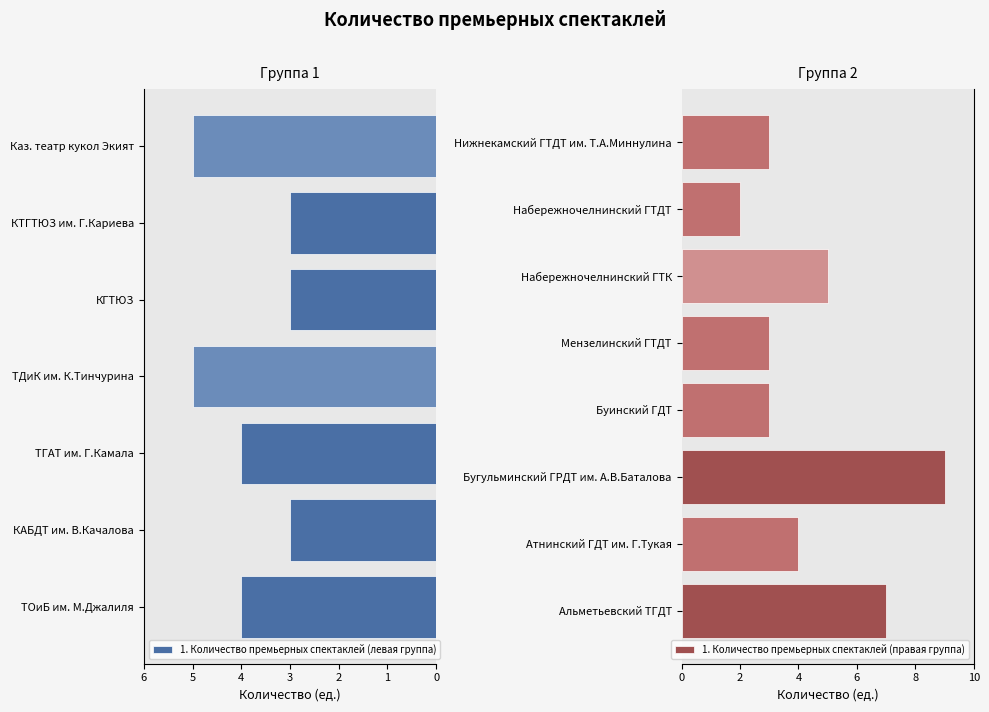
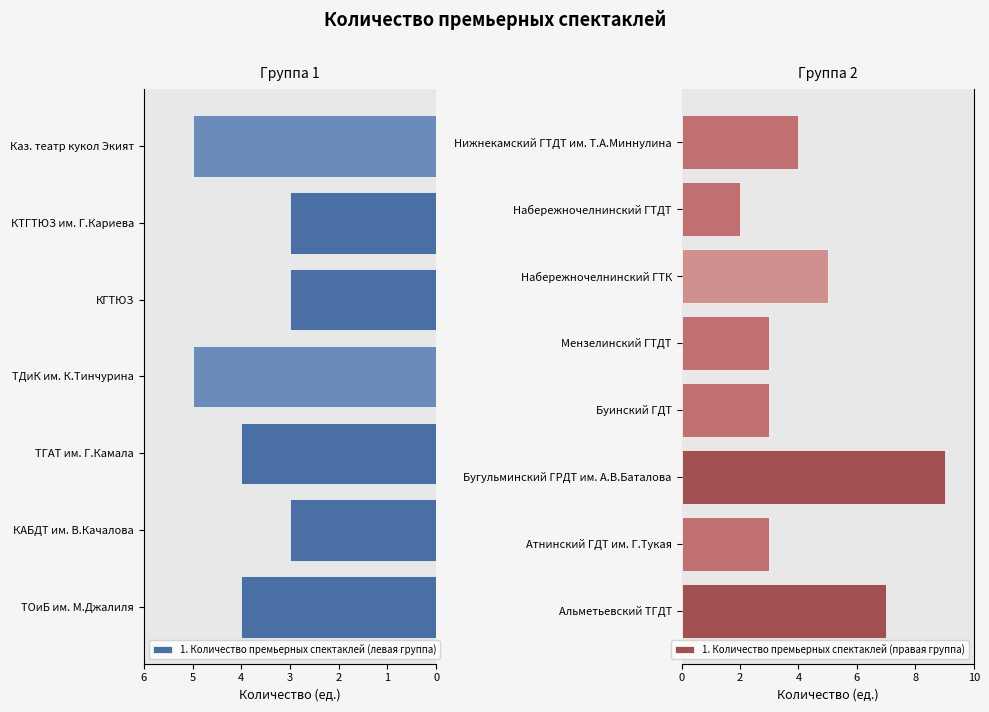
  {
    "Группа 1": {
      "Каз. театр кукол Экият": 5.0,
      "КТГТЮЗ им. Г.Кариева": 3.0,
      "КГТЮЗ": 3.0,
      "ТДиК им. К.Тинчурина": 5.0,
      "ТГАТ им. Г.Камала": 4.0,
      "КАБДТ им. В.Качалова": 3.0,
      "ТОиБ им. М.Джалиля": 4.0
    },
    "Группа 2": {
-     "Нижнекамский ГТДТ им. Т.А.Миннулина": 3,
+     "Нижнекамский ГТДТ им. Т.А.Миннулина": 4,
      "Набережночелнинский ГТДТ": 2,
      "Набережночелнинский ГТК": 5,
      "Мензелинский ГТДТ": 3,
      "Буинский ГДТ": 3,
      "Бугульминский ГРДТ им. А.В.Баталова": 9,
-     "Атнинский ГДТ им. Г.Тукая": 4,
+     "Атнинский ГДТ им. Г.Тукая": 3,
      "Альметьевский ТГДТ": 7
    }
  }
